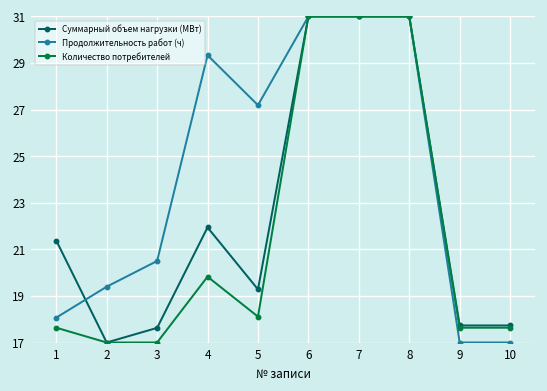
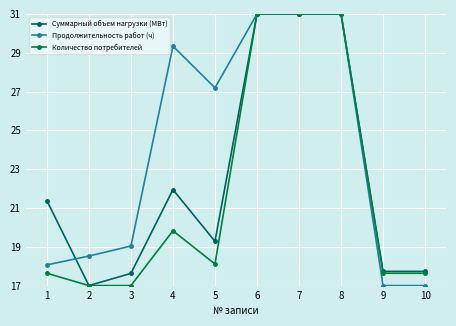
  {
    "Продолжительность работ (ч)": {
      "1": 18.1,
-     "2": 19.4,
-     "3": 20.5,
+     "2": 18.5,
+     "3": 19.0,
      "4": 29.3,
      "5": 27.2,
      "9": 17.0,
      "10": 17.0
    }
  }
